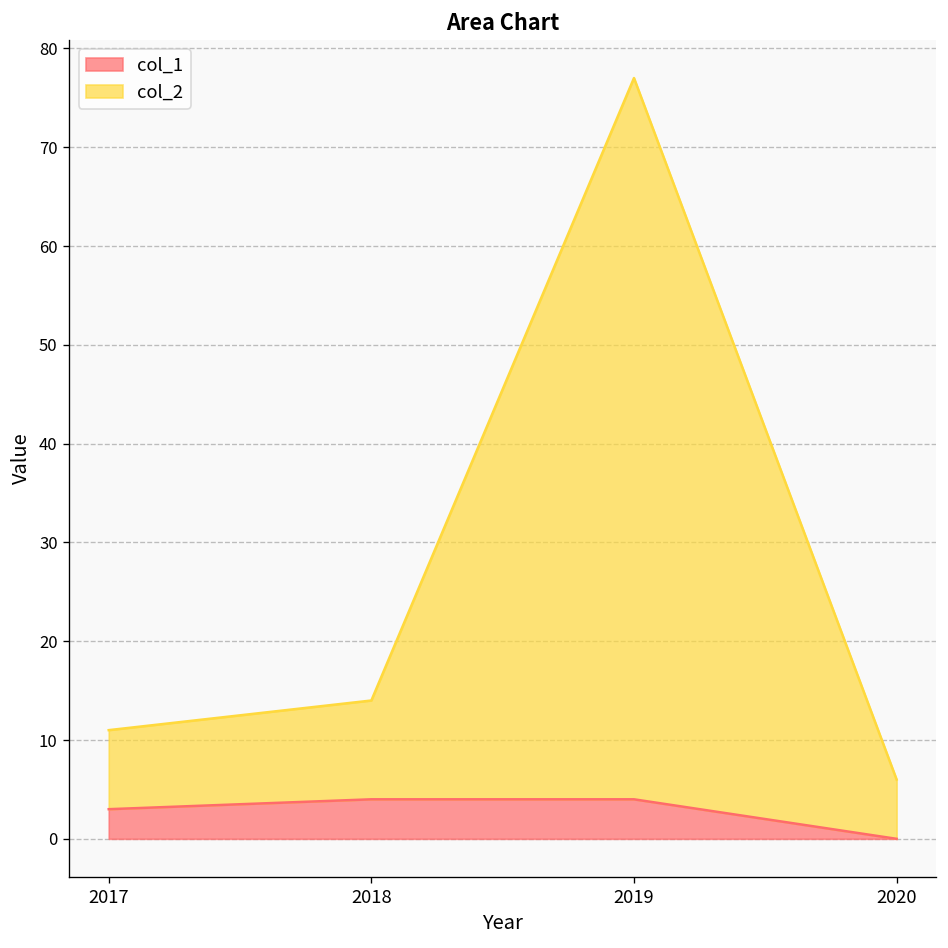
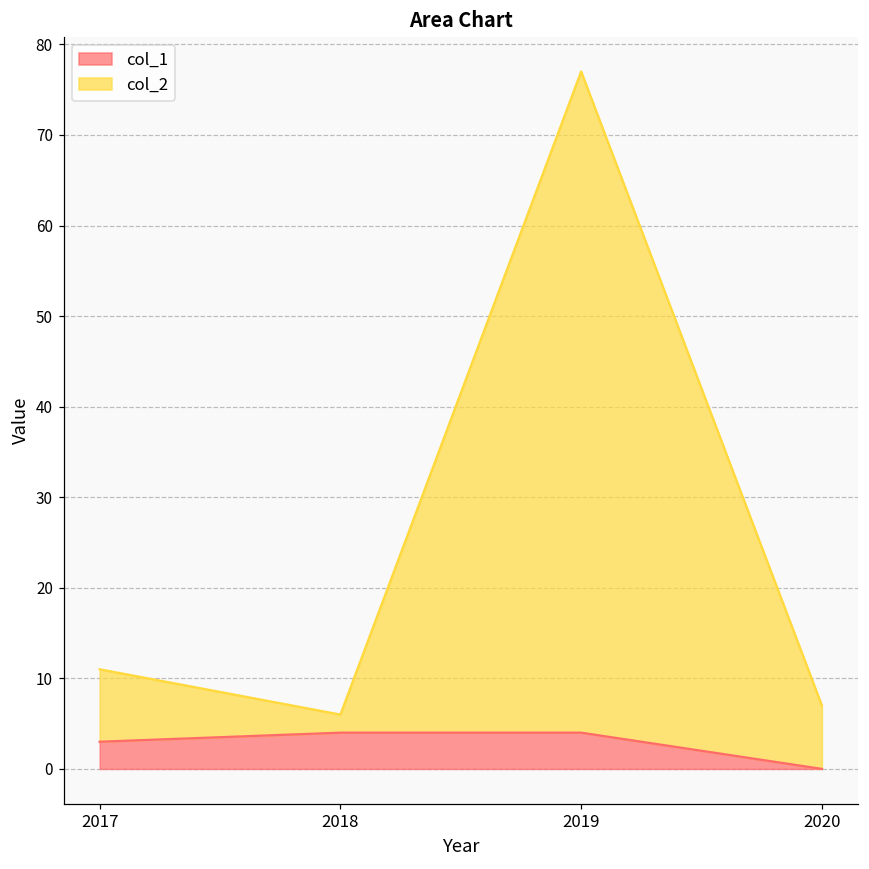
  {
    "col_1": {
      "2017": 3,
      "2018": 4,
      "2019": 4,
      "2020": 0
    },
    "col_2": {
      "2017": 8,
-     "2018": 10,
+     "2018": 2,
      "2019": 73,
-     "2020": 6
+     "2020": 7
    }
  }
